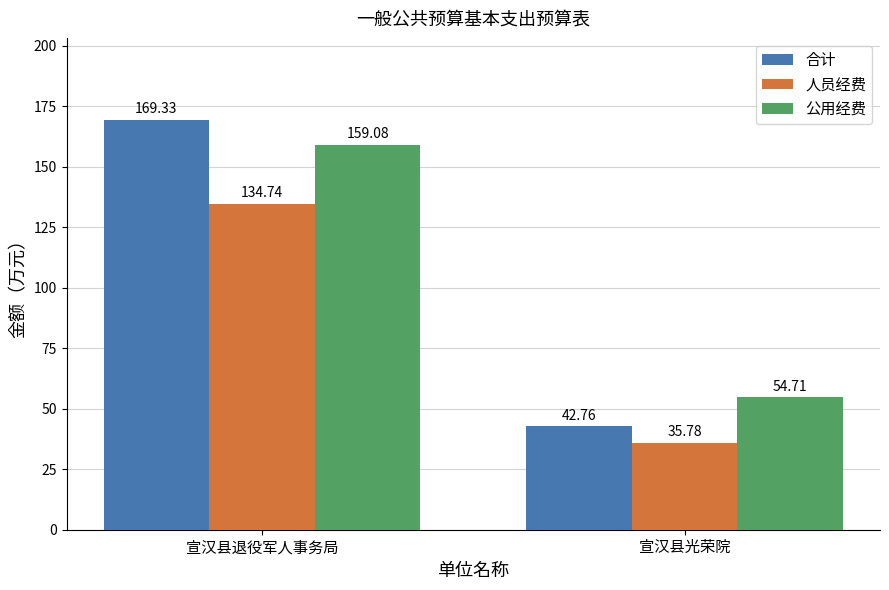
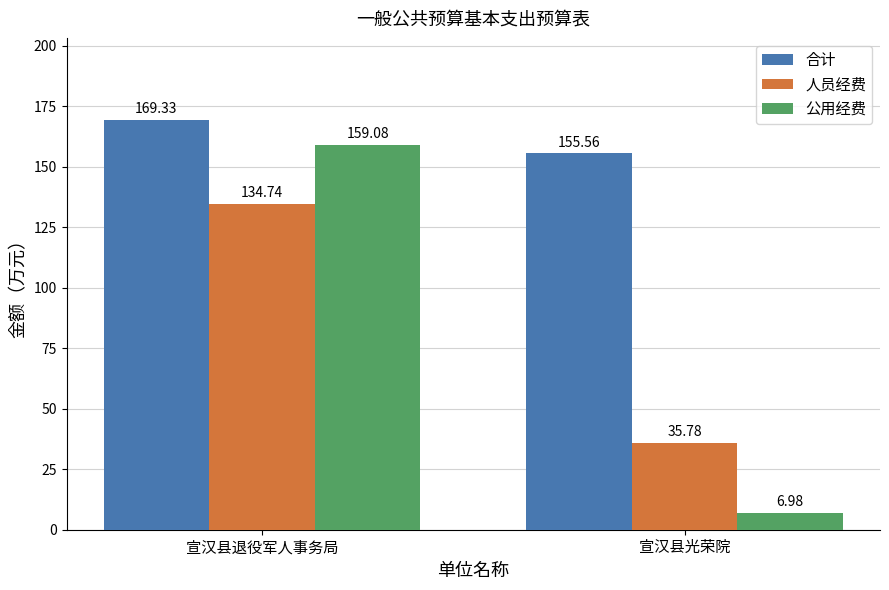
  {
    "合计": {
      "宣汉县退役军人事务局": 169.33,
-     "宣汉县光荣院": 42.76
+     "宣汉县光荣院": 155.56
    },
    "人员经费": {
      "宣汉县退役军人事务局": 134.74,
      "宣汉县光荣院": 35.78
    },
    "公用经费": {
      "宣汉县退役军人事务局": 159.08,
-     "宣汉县光荣院": 54.71
+     "宣汉县光荣院": 6.98
    }
  }
